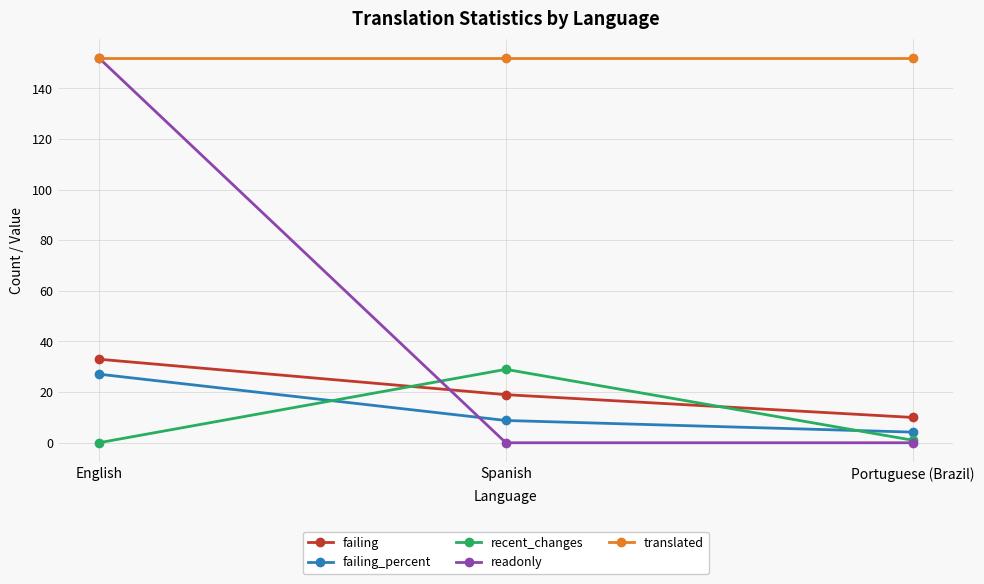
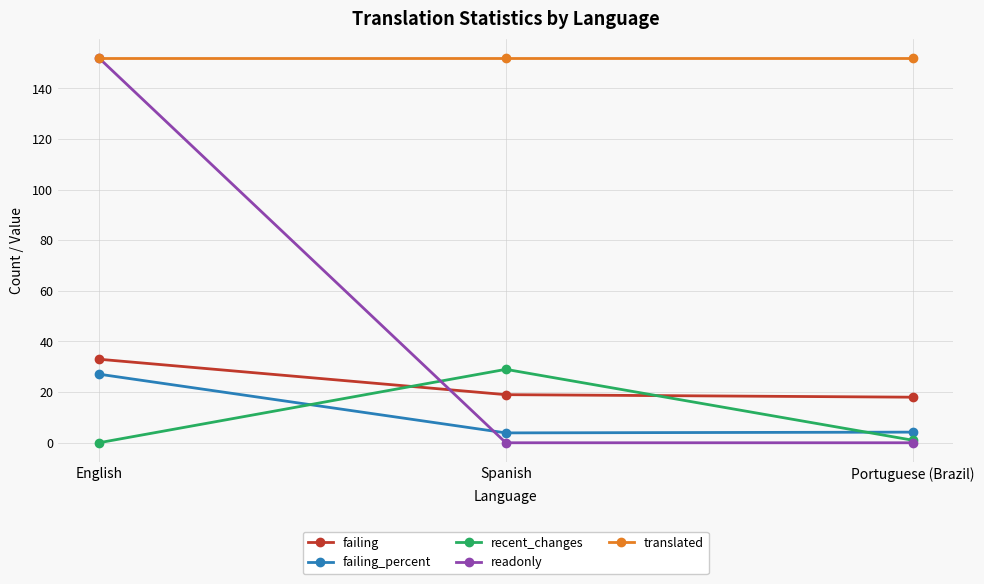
  {
    "failing": {
      "English": 33,
      "Spanish": 19,
-     "Portuguese (Brazil)": 10
+     "Portuguese (Brazil)": 18
    },
    "failing_percent": {
      "English": 27,
-     "Spanish": 9,
+     "Spanish": 4,
      "Portuguese (Brazil)": 4
    },
    "recent_changes": {
      "English": 0,
      "Spanish": 29,
      "Portuguese (Brazil)": 1
    },
    "readonly": {
      "Spanish": 0,
      "Portuguese (Brazil)": 0
    },
    "translated": {
      "Spanish": 152,
      "Portuguese (Brazil)": 152
    }
  }
